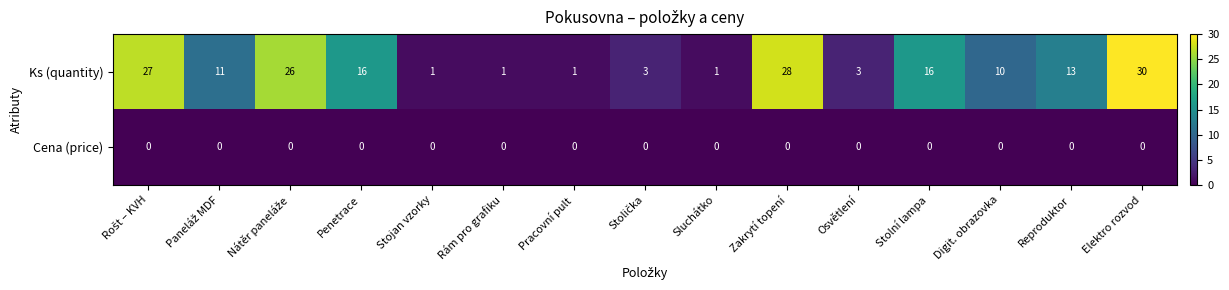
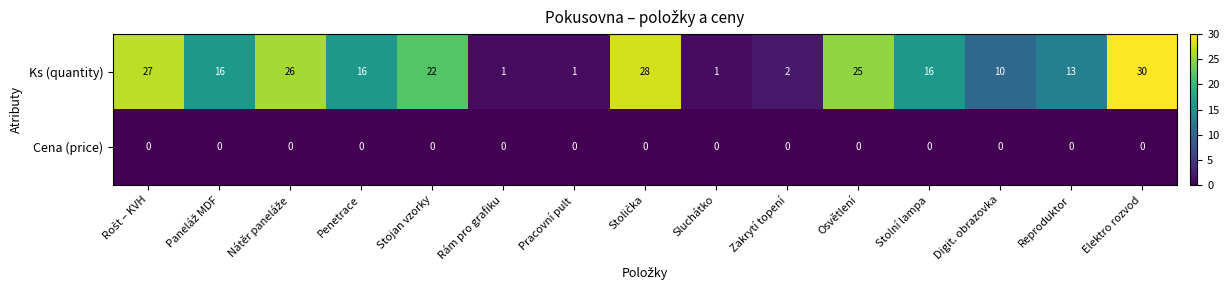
  {
    "Ks (quantity)": {
      "Rošt – KVH": 27,
-     "Paneláž MDF": 11,
+     "Paneláž MDF": 16,
      "Nátěr paneláže": 26,
      "Penetrace": 16,
-     "Stojan vzorky": 1,
+     "Stojan vzorky": 22,
      "Rám pro grafiku": 1,
      "Pracovní pult": 1,
-     "Stolička": 3,
+     "Stolička": 28,
      "Sluchátko": 1,
-     "Zakrytí topení": 28,
-     "Osvětlení": 3,
+     "Zakrytí topení": 2,
+     "Osvětlení": 25,
      "Stolní lampa": 16,
      "Digit. obrazovka": 10,
      "Reproduktor": 13,
      "Elektro rozvod": 30
    },
    "Cena (price)": {
      "Rošt – KVH": 0,
      "Paneláž MDF": 0,
      "Nátěr paneláže": 0,
      "Penetrace": 0,
      "Stojan vzorky": 0,
      "Rám pro grafiku": 0,
      "Pracovní pult": 0,
      "Stolička": 0,
      "Sluchátko": 0,
      "Zakrytí topení": 0,
      "Osvětlení": 0,
      "Stolní lampa": 0,
      "Digit. obrazovka": 0,
      "Reproduktor": 0,
      "Elektro rozvod": 0
    }
  }
